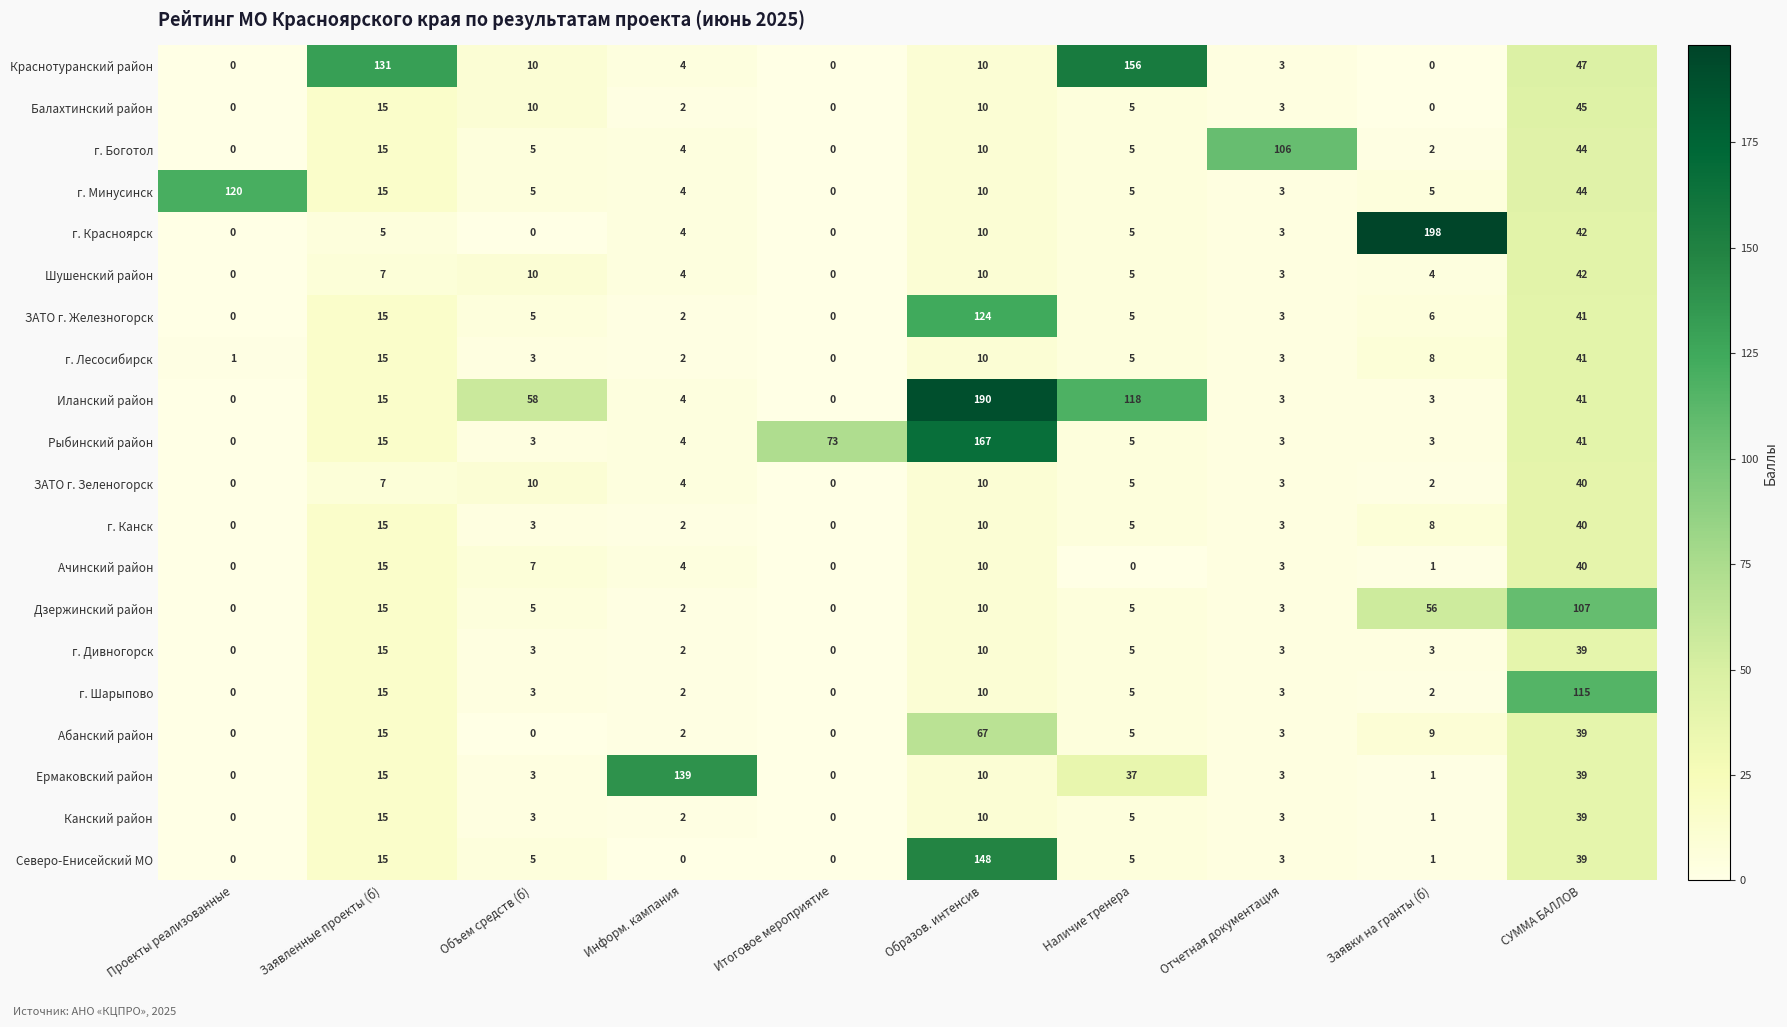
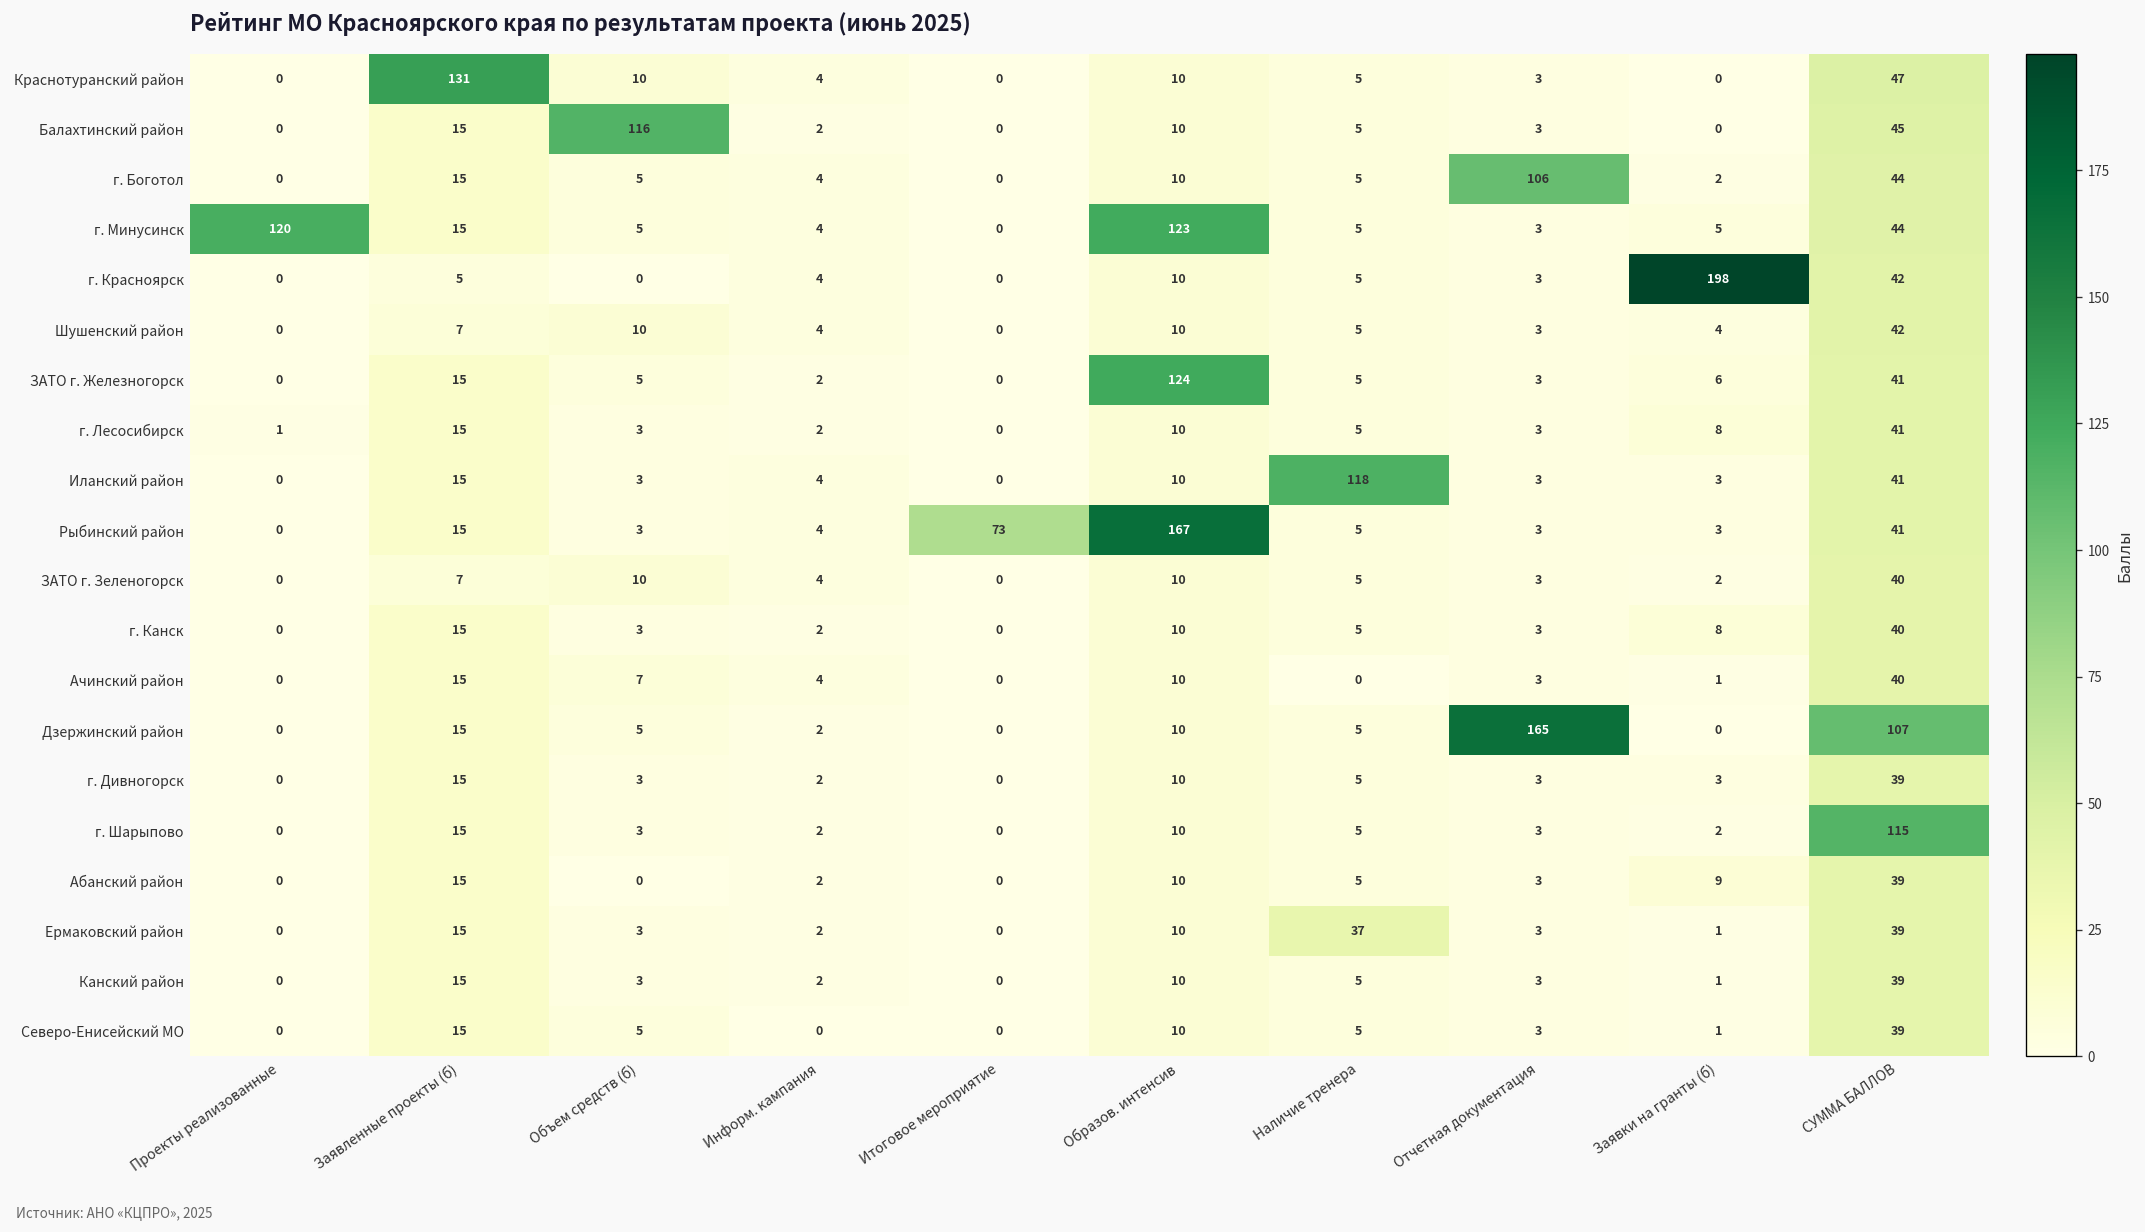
  {
    "Краснотуранский район": {
      "Проекты реализованные": 0,
      "Заявленные проекты (б)": 131,
      "Объем средств (б)": 10,
      "Информ. кампания": 4,
      "Итоговое мероприятие": 0,
      "Образов. интенсив": 10,
-     "Наличие тренера": 156,
+     "Наличие тренера": 5,
      "Отчетная документация": 3,
      "Заявки на гранты (б)": 0,
      "СУММА БАЛЛОВ": 47
    },
    "Балахтинский район": {
      "Проекты реализованные": 0,
      "Заявленные проекты (б)": 15,
-     "Объем средств (б)": 10,
+     "Объем средств (б)": 116,
      "Информ. кампания": 2,
      "Итоговое мероприятие": 0,
      "Образов. интенсив": 10,
      "Наличие тренера": 5,
      "Отчетная документация": 3,
      "Заявки на гранты (б)": 0,
      "СУММА БАЛЛОВ": 45
    },
    "г. Боготол": {
      "Проекты реализованные": 0,
      "Заявленные проекты (б)": 15,
      "Объем средств (б)": 5,
      "Информ. кампания": 4,
      "Итоговое мероприятие": 0,
      "Образов. интенсив": 10,
      "Наличие тренера": 5,
      "Отчетная документация": 106,
      "Заявки на гранты (б)": 2,
      "СУММА БАЛЛОВ": 44
    },
    "г. Минусинск": {
      "Проекты реализованные": 120,
      "Заявленные проекты (б)": 15,
      "Объем средств (б)": 5,
      "Информ. кампания": 4,
      "Итоговое мероприятие": 0,
-     "Образов. интенсив": 10,
+     "Образов. интенсив": 123,
      "Наличие тренера": 5,
      "Отчетная документация": 3,
      "Заявки на гранты (б)": 5,
      "СУММА БАЛЛОВ": 44
    },
    "г. Красноярск": {
      "Проекты реализованные": 0,
      "Заявленные проекты (б)": 5,
      "Объем средств (б)": 0,
      "Информ. кампания": 4,
      "Итоговое мероприятие": 0,
      "Образов. интенсив": 10,
      "Наличие тренера": 5,
      "Отчетная документация": 3,
      "Заявки на гранты (б)": 198,
      "СУММА БАЛЛОВ": 42
    },
    "Шушенский район": {
      "Проекты реализованные": 0,
      "Заявленные проекты (б)": 7,
      "Объем средств (б)": 10,
      "Информ. кампания": 4,
      "Итоговое мероприятие": 0,
      "Образов. интенсив": 10,
      "Наличие тренера": 5,
      "Отчетная документация": 3,
      "Заявки на гранты (б)": 4,
      "СУММА БАЛЛОВ": 42
    },
    "ЗАТО г. Железногорск": {
      "Проекты реализованные": 0,
      "Заявленные проекты (б)": 15,
      "Объем средств (б)": 5,
      "Информ. кампания": 2,
      "Итоговое мероприятие": 0,
      "Образов. интенсив": 124,
      "Наличие тренера": 5,
      "Отчетная документация": 3,
      "Заявки на гранты (б)": 6,
      "СУММА БАЛЛОВ": 41
    },
    "г. Лесосибирск": {
      "Проекты реализованные": 1,
      "Заявленные проекты (б)": 15,
      "Объем средств (б)": 3,
      "Информ. кампания": 2,
      "Итоговое мероприятие": 0,
      "Образов. интенсив": 10,
      "Наличие тренера": 5,
      "Отчетная документация": 3,
      "Заявки на гранты (б)": 8,
      "СУММА БАЛЛОВ": 41
    },
    "Иланский район": {
      "Проекты реализованные": 0,
      "Заявленные проекты (б)": 15,
-     "Объем средств (б)": 58,
+     "Объем средств (б)": 3,
      "Информ. кампания": 4,
      "Итоговое мероприятие": 0,
-     "Образов. интенсив": 190,
+     "Образов. интенсив": 10,
      "Наличие тренера": 118,
      "Отчетная документация": 3,
      "Заявки на гранты (б)": 3,
      "СУММА БАЛЛОВ": 41
    },
    "Рыбинский район": {
      "Проекты реализованные": 0,
      "Заявленные проекты (б)": 15,
      "Объем средств (б)": 3,
      "Информ. кампания": 4,
      "Итоговое мероприятие": 73,
      "Образов. интенсив": 167,
      "Наличие тренера": 5,
      "Отчетная документация": 3,
      "Заявки на гранты (б)": 3,
      "СУММА БАЛЛОВ": 41
    },
    "ЗАТО г. Зеленогорск": {
      "Проекты реализованные": 0,
      "Заявленные проекты (б)": 7,
      "Объем средств (б)": 10,
      "Информ. кампания": 4,
      "Итоговое мероприятие": 0,
      "Образов. интенсив": 10,
      "Наличие тренера": 5,
      "Отчетная документация": 3,
      "Заявки на гранты (б)": 2,
      "СУММА БАЛЛОВ": 40
    },
    "г. Канск": {
      "Проекты реализованные": 0,
      "Заявленные проекты (б)": 15,
      "Объем средств (б)": 3,
      "Информ. кампания": 2,
      "Итоговое мероприятие": 0,
      "Образов. интенсив": 10,
      "Наличие тренера": 5,
      "Отчетная документация": 3,
      "Заявки на гранты (б)": 8,
      "СУММА БАЛЛОВ": 40
    },
    "Ачинский район": {
      "Проекты реализованные": 0,
      "Заявленные проекты (б)": 15,
      "Объем средств (б)": 7,
      "Информ. кампания": 4,
      "Итоговое мероприятие": 0,
      "Образов. интенсив": 10,
      "Наличие тренера": 0,
      "Отчетная документация": 3,
      "Заявки на гранты (б)": 1,
      "СУММА БАЛЛОВ": 40
    },
    "Дзержинский район": {
      "Проекты реализованные": 0,
      "Заявленные проекты (б)": 15,
      "Объем средств (б)": 5,
      "Информ. кампания": 2,
      "Итоговое мероприятие": 0,
      "Образов. интенсив": 10,
      "Наличие тренера": 5,
-     "Отчетная документация": 3,
-     "Заявки на гранты (б)": 56,
+     "Отчетная документация": 165,
+     "Заявки на гранты (б)": 0,
      "СУММА БАЛЛОВ": 107
    },
    "г. Дивногорск": {
      "Проекты реализованные": 0,
      "Заявленные проекты (б)": 15,
      "Объем средств (б)": 3,
      "Информ. кампания": 2,
      "Итоговое мероприятие": 0,
      "Образов. интенсив": 10,
      "Наличие тренера": 5,
      "Отчетная документация": 3,
      "Заявки на гранты (б)": 3,
      "СУММА БАЛЛОВ": 39
    },
    "г. Шарыпово": {
      "Проекты реализованные": 0,
      "Заявленные проекты (б)": 15,
      "Объем средств (б)": 3,
      "Информ. кампания": 2,
      "Итоговое мероприятие": 0,
      "Образов. интенсив": 10,
      "Наличие тренера": 5,
      "Отчетная документация": 3,
      "Заявки на гранты (б)": 2,
      "СУММА БАЛЛОВ": 115
    },
    "Абанский район": {
      "Проекты реализованные": 0,
      "Заявленные проекты (б)": 15,
      "Объем средств (б)": 0,
      "Информ. кампания": 2,
      "Итоговое мероприятие": 0,
-     "Образов. интенсив": 67,
+     "Образов. интенсив": 10,
      "Наличие тренера": 5,
      "Отчетная документация": 3,
      "Заявки на гранты (б)": 9,
      "СУММА БАЛЛОВ": 39
    },
    "Ермаковский район": {
      "Проекты реализованные": 0,
      "Заявленные проекты (б)": 15,
      "Объем средств (б)": 3,
-     "Информ. кампания": 139,
+     "Информ. кампания": 2,
      "Итоговое мероприятие": 0,
      "Образов. интенсив": 10,
      "Наличие тренера": 37,
      "Отчетная документация": 3,
      "Заявки на гранты (б)": 1,
      "СУММА БАЛЛОВ": 39
    },
    "Канский район": {
      "Проекты реализованные": 0,
      "Заявленные проекты (б)": 15,
      "Объем средств (б)": 3,
      "Информ. кампания": 2,
      "Итоговое мероприятие": 0,
      "Образов. интенсив": 10,
      "Наличие тренера": 5,
      "Отчетная документация": 3,
      "Заявки на гранты (б)": 1,
      "СУММА БАЛЛОВ": 39
    },
    "Северо-Енисейский МО": {
      "Проекты реализованные": 0,
      "Заявленные проекты (б)": 15,
      "Объем средств (б)": 5,
      "Информ. кампания": 0,
      "Итоговое мероприятие": 0,
-     "Образов. интенсив": 148,
+     "Образов. интенсив": 10,
      "Наличие тренера": 5,
      "Отчетная документация": 3,
      "Заявки на гранты (б)": 1,
      "СУММА БАЛЛОВ": 39
    }
  }
